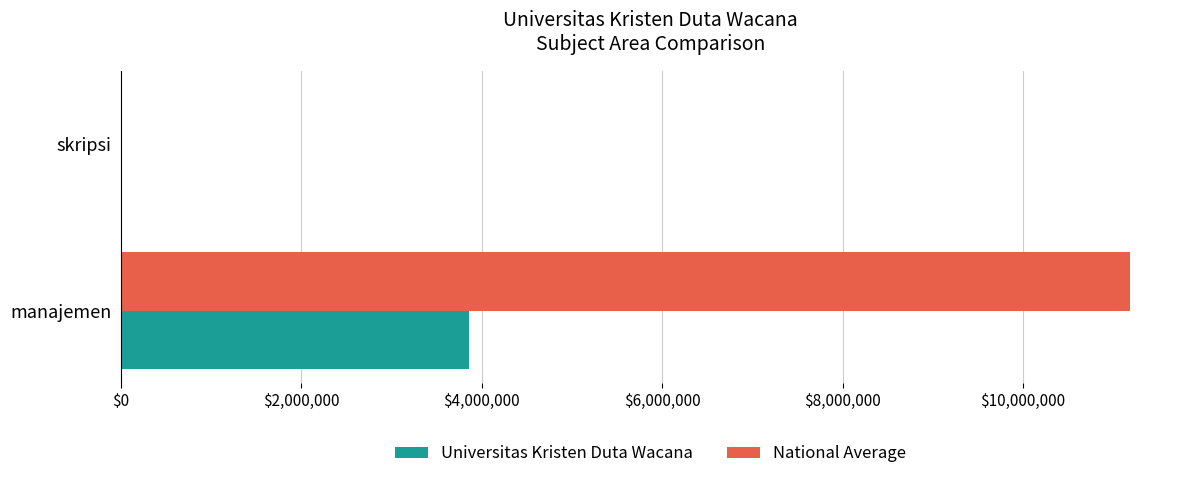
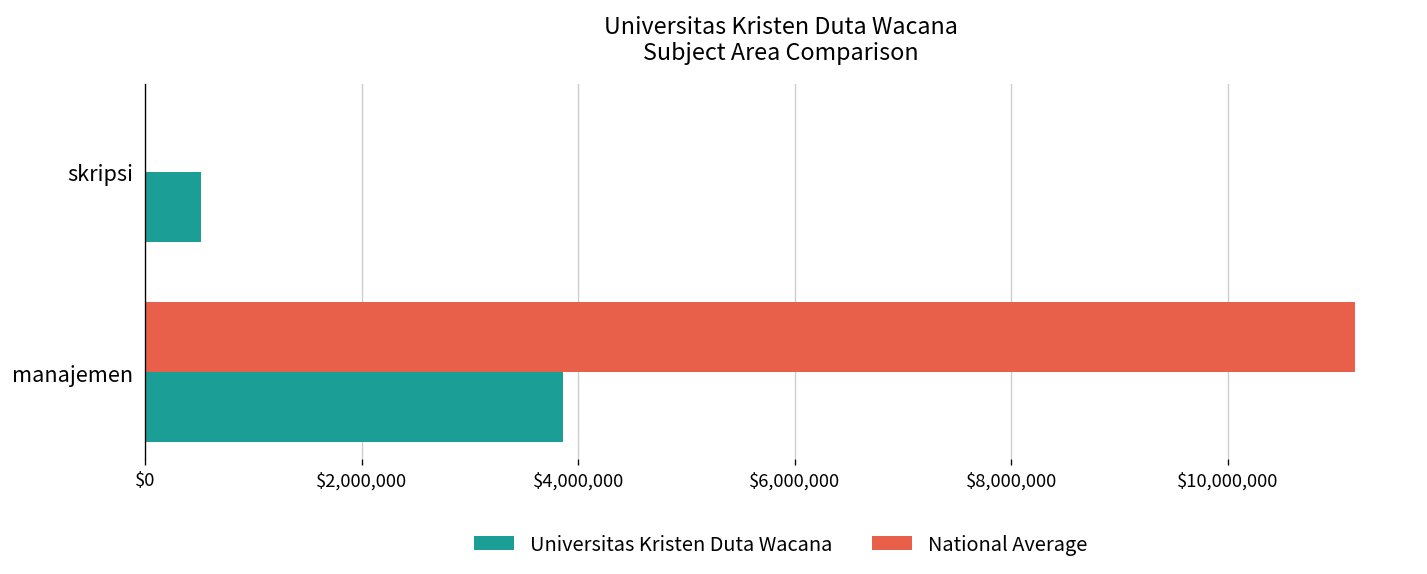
  {
    "Universitas Kristen Duta Wacana": {
-     "skripsi": "$0",
+     "skripsi": "$500,000",
      "manajemen": "$3,900,000"
    },
    "National Average": {
      "manajemen": "$11,200,000"
    }
  }
